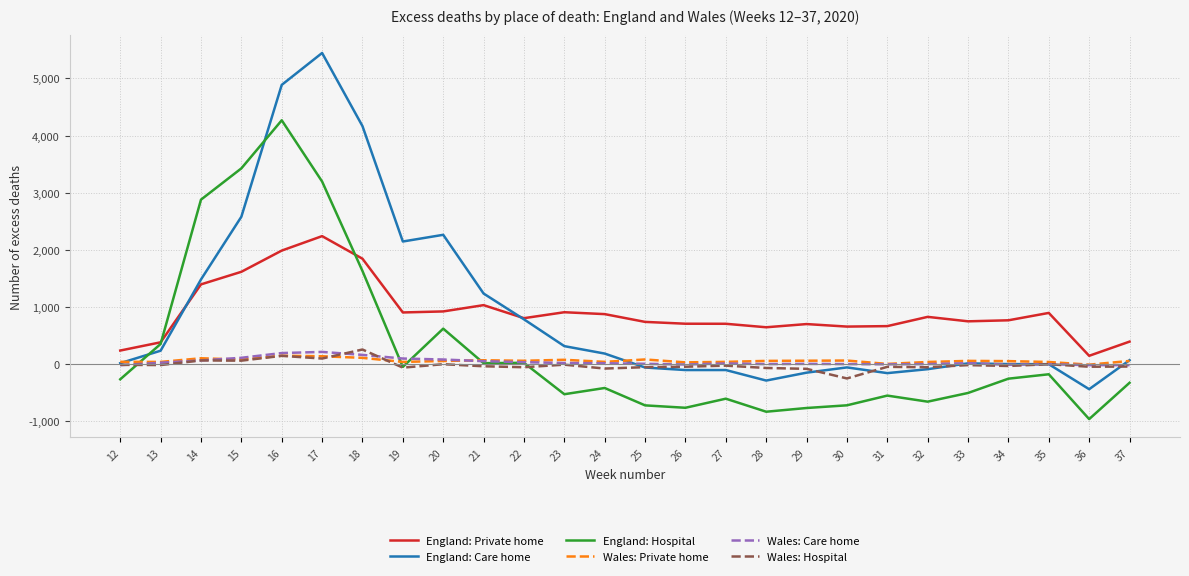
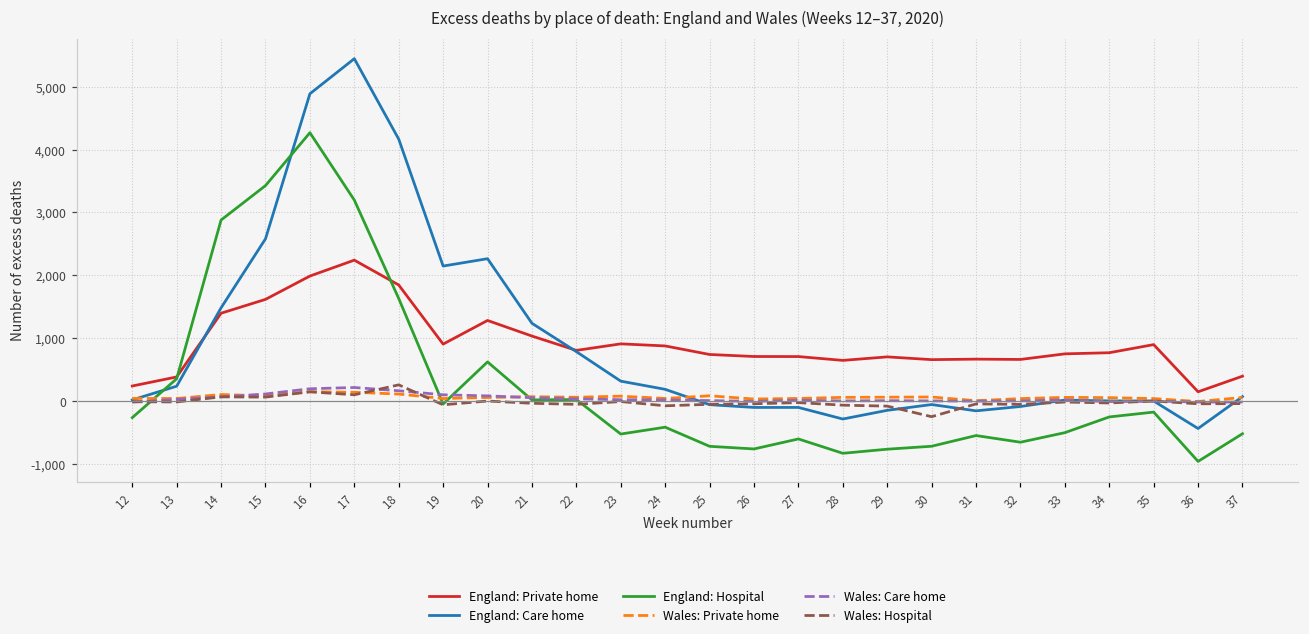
  {
    "England: Private home": {
      "12": "200",
      "14": "1,400",
      "15": "1,600",
      "16": "2,000",
      "17": "2,200",
      "18": "1,800",
      "19": "900",
-     "20": "900",
+     "20": "1,300",
      "21": "1,000",
      "23": "900",
      "24": "900",
      "25": "700",
      "26": "700",
      "27": "700",
      "28": "600",
      "29": "700",
      "30": "700",
      "31": "700",
-     "32": "800",
+     "32": "700",
      "33": "800",
      "34": "800",
      "35": "900",
      "36": "100",
      "37": "400"
    },
    "England: Care home": {
      "13": "200",
      "14": "1,500",
      "15": "2,600",
      "16": "4,900",
      "17": "5,400",
      "18": "4,200",
      "19": "2,100",
      "20": "2,300",
      "21": "1,200",
      "23": "300",
      "24": "200",
      "26": "-100",
      "27": "-100",
      "28": "-300",
      "29": "-100",
      "30": "-100",
      "31": "-200",
      "36": "-400"
    },
    "England: Hospital": {
      "12": "-300",
      "14": "2,900",
      "15": "3,400",
      "16": "4,300",
      "17": "3,200",
      "18": "1,600",
      "20": "600",
      "23": "-500",
      "24": "-400",
      "25": "-700",
      "26": "-800",
      "27": "-600",
      "28": "-800",
      "29": "-800",
      "30": "-700",
      "31": "-500",
      "32": "-700",
      "33": "-500",
      "34": "-300",
      "35": "-200",
      "36": "-1,000",
-     "37": "-300"
+     "37": "-500"
    },
    "Wales: Private home": {
      "18": "100",
      "19": "0",
      "23": "100",
      "25": "100",
      "28": "100",
      "29": "100",
      "30": "100",
      "34": "100"
    },
    "Wales: Care home": {
      "16": "200",
      "17": "200",
      "18": "200",
      "19": "100",
      "25": "0",
      "28": "0",
      "29": "0",
      "30": "0"
    },
    "Wales: Hospital": {
      "18": "300",
      "20": "0",
      "21": "0",
      "22": "-100",
      "24": "-100",
      "28": "-100",
      "29": "-100",
      "30": "-200"
    }
  }
